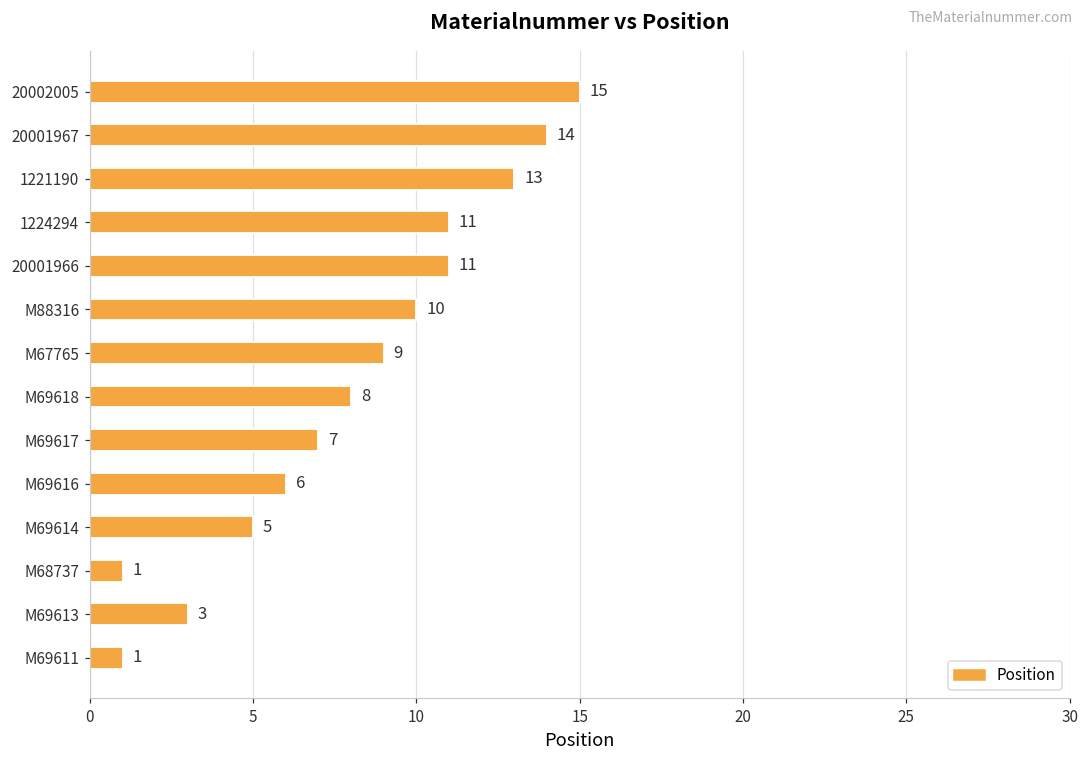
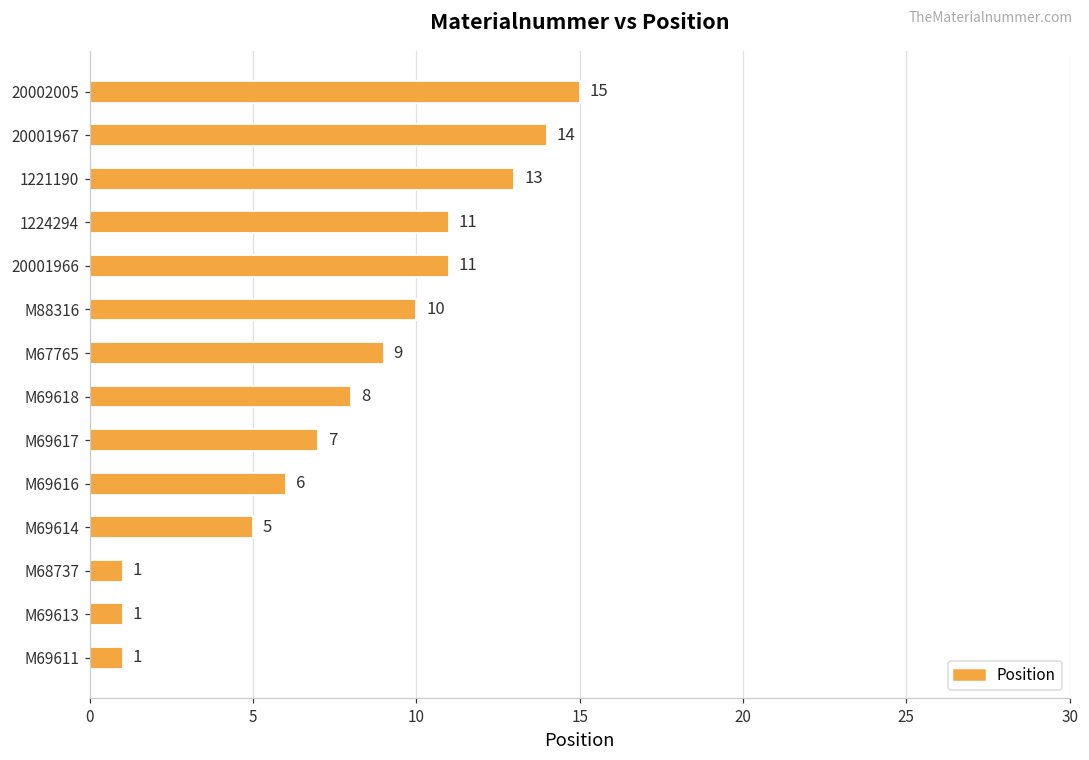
  {
    "20002005": 15,
    "20001967": 14,
    "1221190": 13,
    "1224294": 11,
    "20001966": 11,
    "M88316": 10,
    "M67765": 9,
    "M69618": 8,
    "M69617": 7,
    "M69616": 6,
    "M69614": 5,
    "M68737": 1,
-   "M69613": 3,
+   "M69613": 1,
    "M69611": 1
  }
